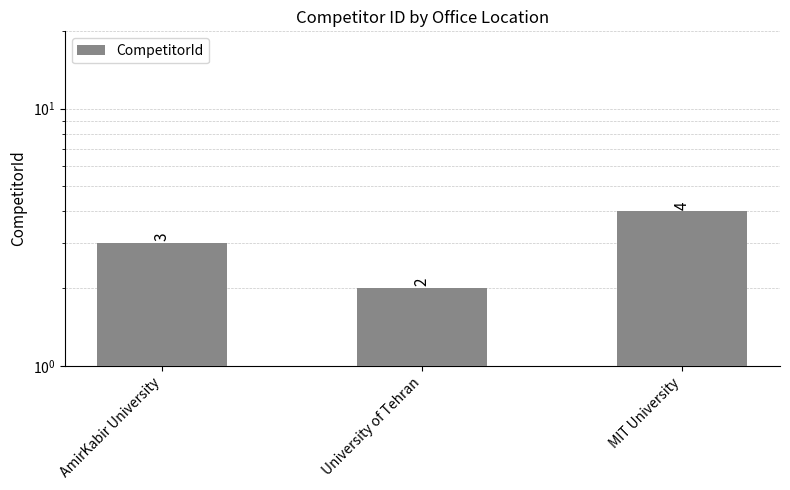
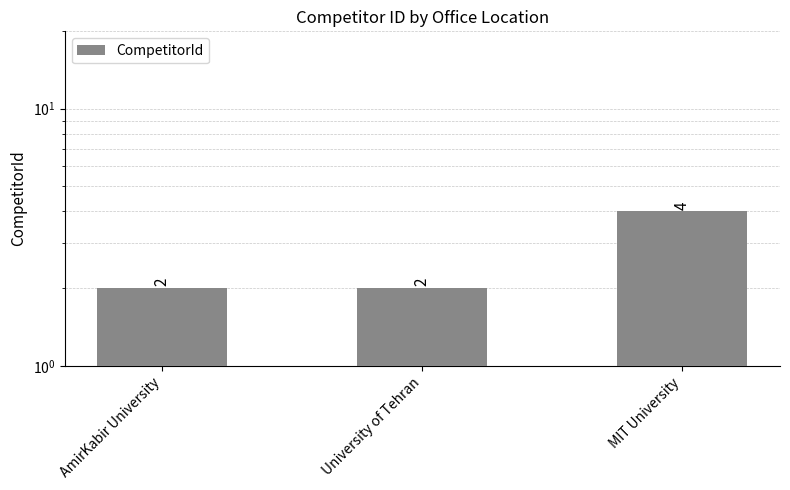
  {
-   "AmirKabir University": 3,
+   "AmirKabir University": 2,
    "University of Tehran": 2,
    "MIT University": 4
  }
